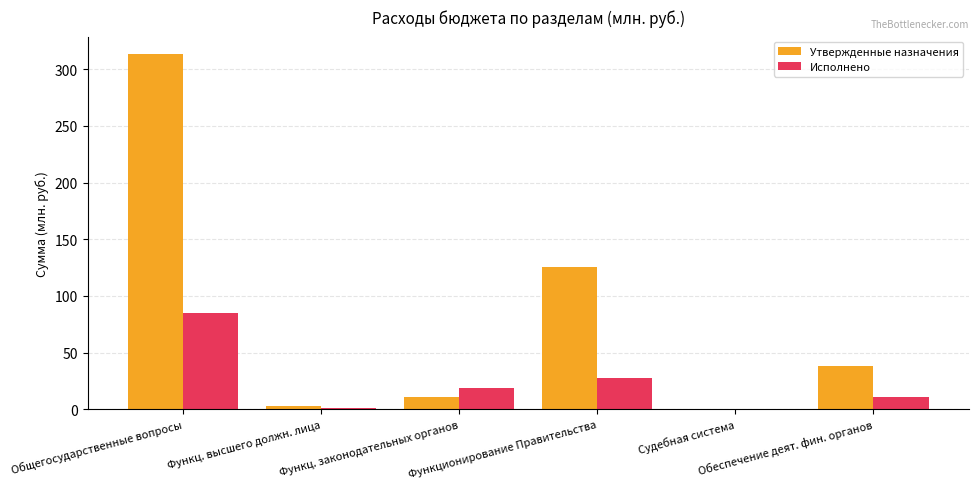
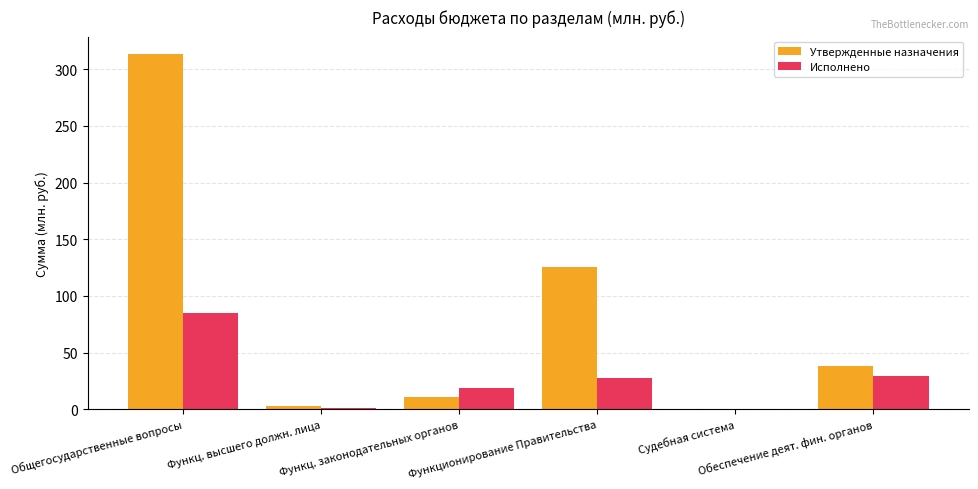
  {
    "Утвержденные назначения": {
      "Общегосударственные вопросы": 313,
      "Функц. высшего должн. лица": 3,
      "Функц. законодательных органов": 11,
      "Функционирование Правительства": 125,
      "Обеспечение деят. фин. органов": 38
    },
    "Исполнено": {
      "Общегосударственные вопросы": 85,
      "Функц. законодательных органов": 18,
      "Функционирование Правительства": 28,
      "Судебная система": 0,
-     "Обеспечение деят. фин. органов": 11
+     "Обеспечение деят. фин. органов": 29
    }
  }
